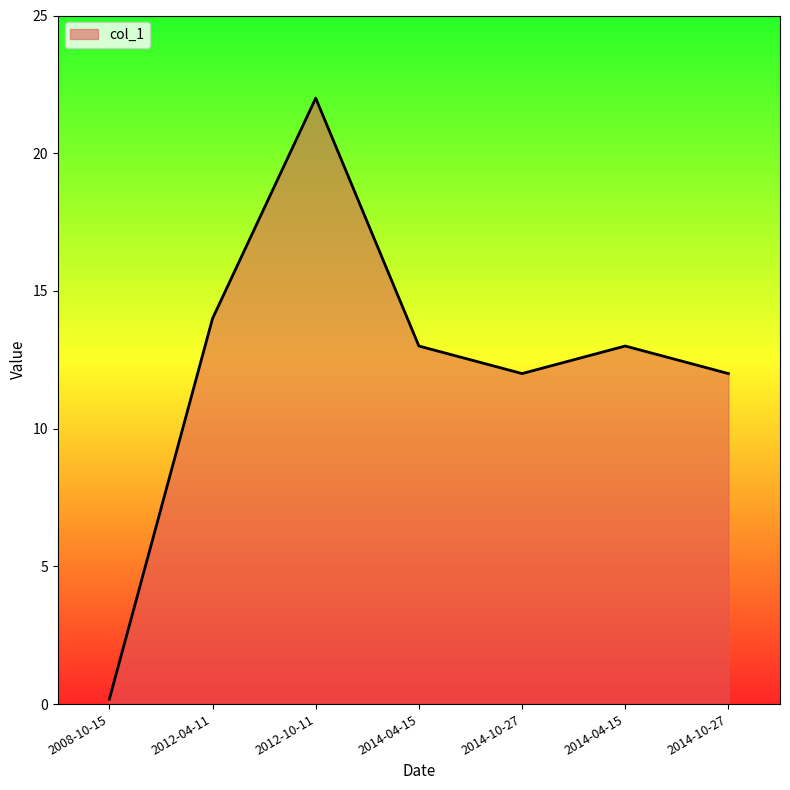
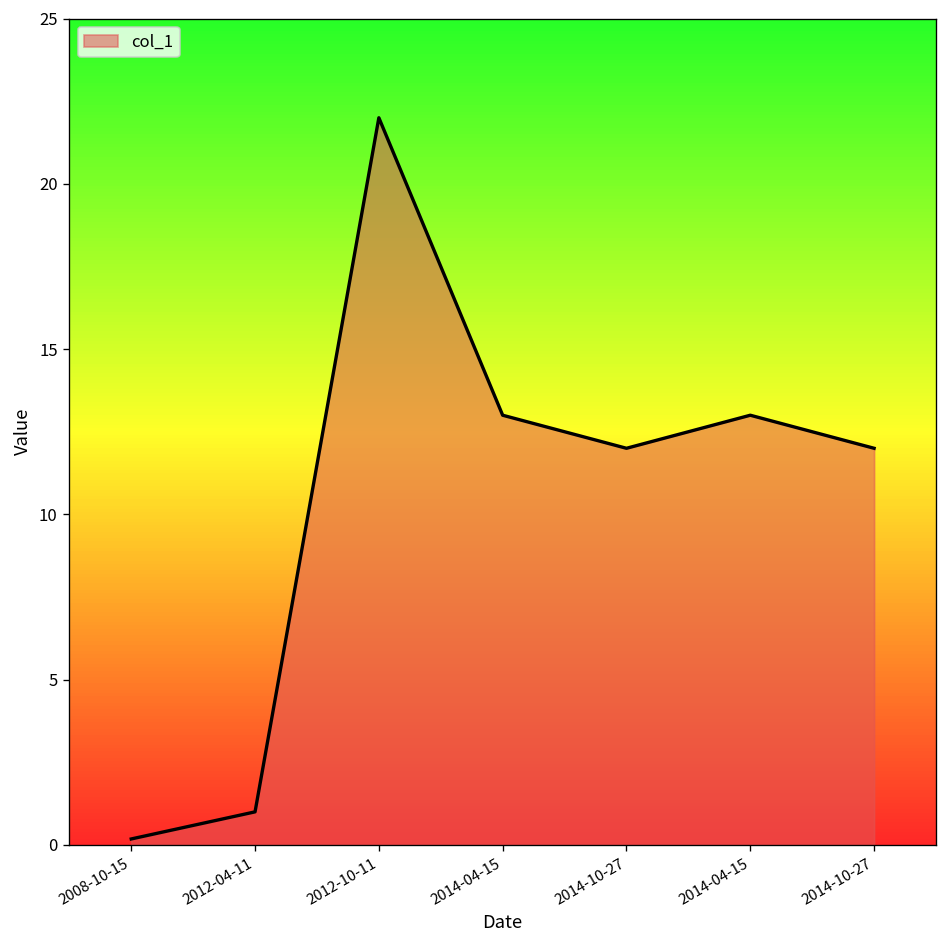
  {
    "2008-10-15": 0.2,
-   "2012-04-11": 14,
+   "2012-04-11": 1,
    "2012-10-11": 22
  }
